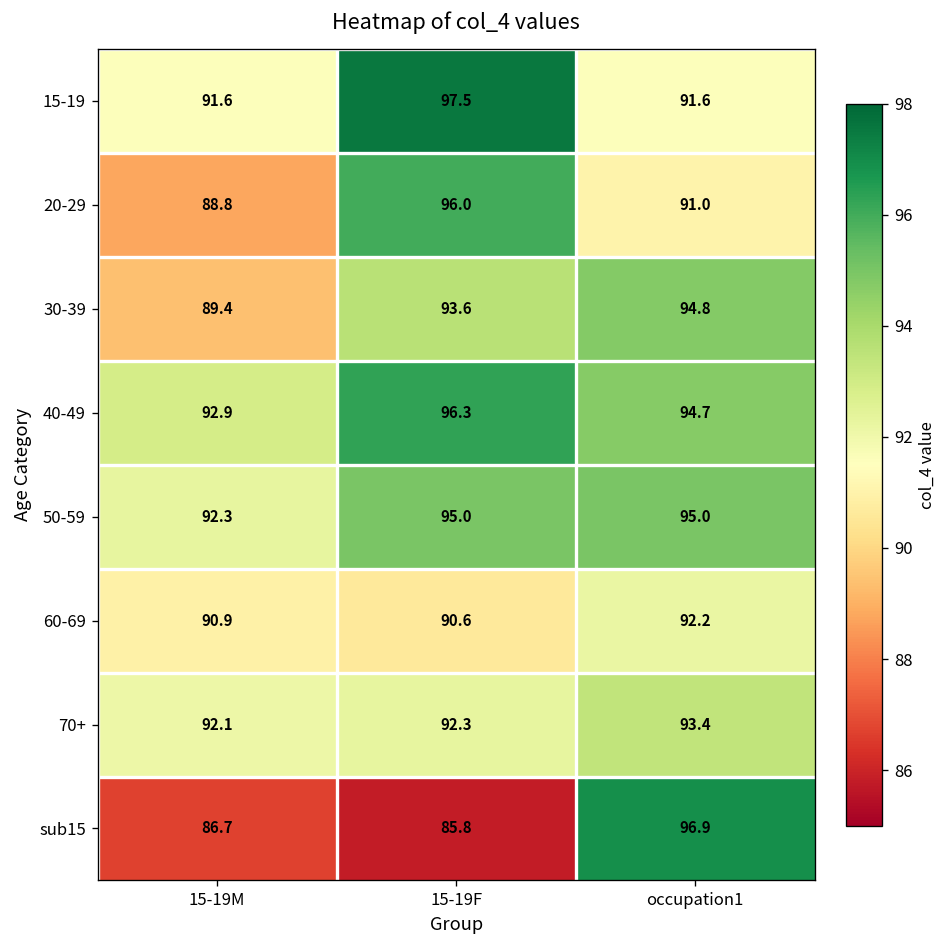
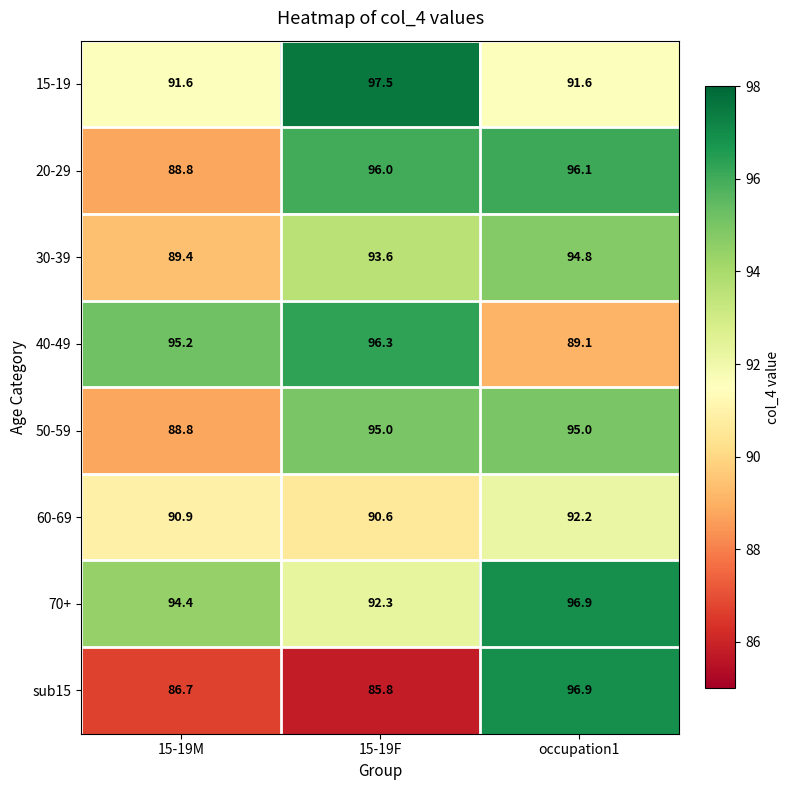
  {
    "15-19": {
      "15-19M": 91.6,
      "15-19F": 97.5,
      "occupation1": 91.6
    },
    "20-29": {
      "15-19M": 88.8,
      "15-19F": 96.0,
-     "occupation1": 91.0
+     "occupation1": 96.1
    },
    "30-39": {
      "15-19M": 89.4,
      "15-19F": 93.6,
      "occupation1": 94.8
    },
    "40-49": {
-     "15-19M": 92.9,
+     "15-19M": 95.2,
      "15-19F": 96.3,
-     "occupation1": 94.7
+     "occupation1": 89.1
    },
    "50-59": {
-     "15-19M": 92.3,
+     "15-19M": 88.8,
      "15-19F": 95.0,
      "occupation1": 95.0
    },
    "60-69": {
      "15-19M": 90.9,
      "15-19F": 90.6,
      "occupation1": 92.2
    },
    "70+": {
-     "15-19M": 92.1,
+     "15-19M": 94.4,
      "15-19F": 92.3,
-     "occupation1": 93.4
+     "occupation1": 96.9
    },
    "sub15": {
      "15-19M": 86.7,
      "15-19F": 85.8,
      "occupation1": 96.9
    }
  }
